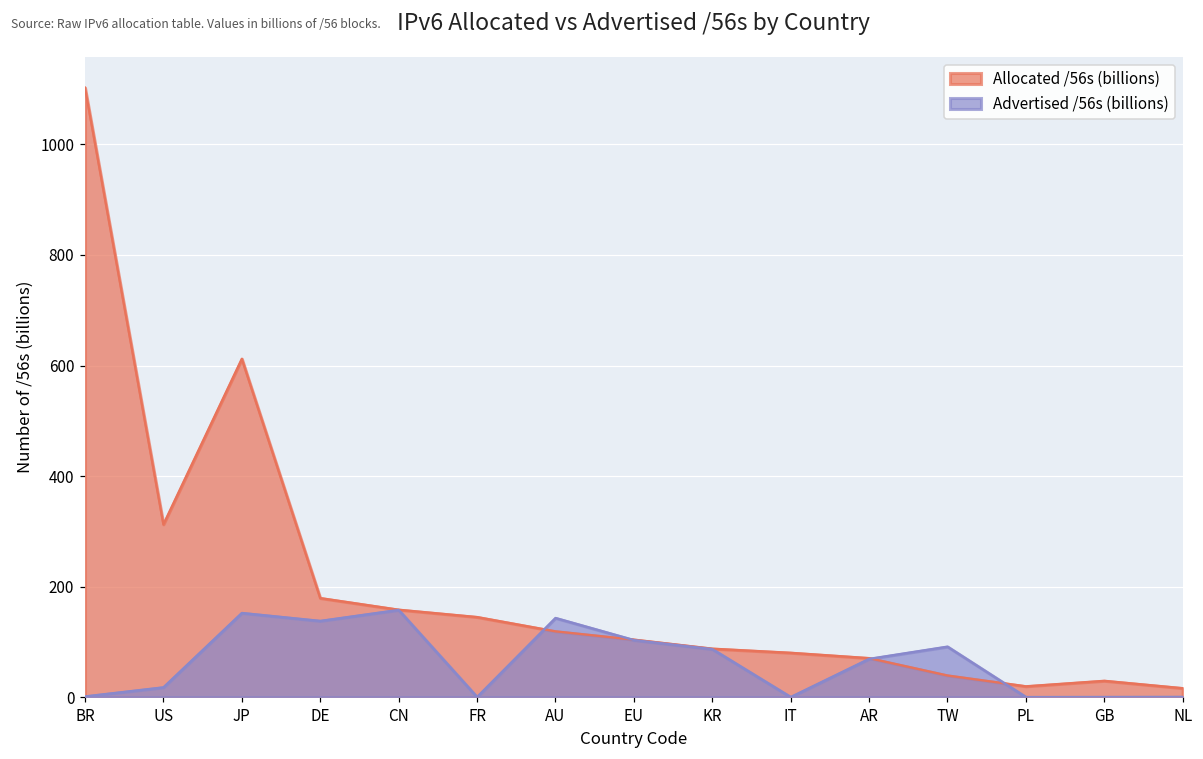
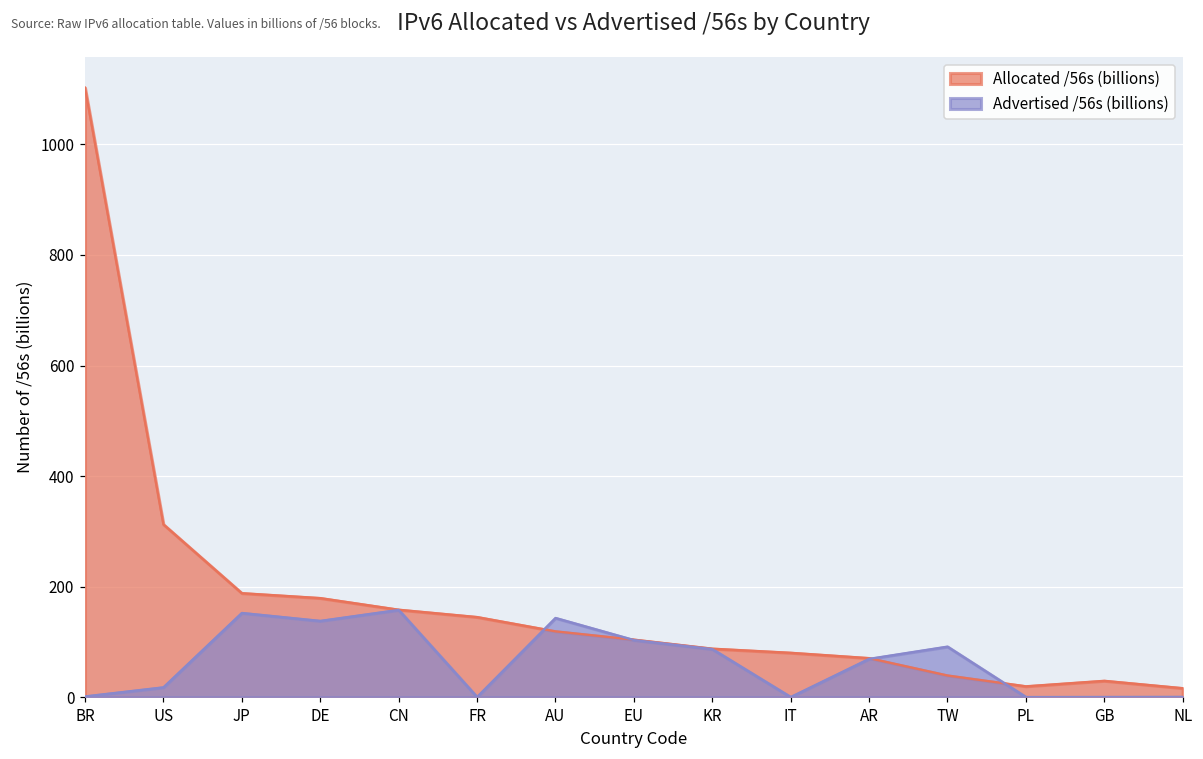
  {
    "Allocated /56s (billions)": {
      "BR": 1100,
      "US": 310,
-     "JP": 610,
+     "JP": 190,
      "DE": 180,
      "FR": 140,
      "AU": 120,
      "IT": 80,
      "TW": 40,
      "PL": 20,
      "GB": 30,
      "NL": 20
    },
    "Advertised /56s (billions)": {
      "BR": 0,
      "US": 20,
      "JP": 150,
      "DE": 140,
      "FR": 0,
      "AU": 140,
      "IT": 0,
      "TW": 90,
      "PL": 0,
      "GB": 0,
      "NL": 0
    }
  }
